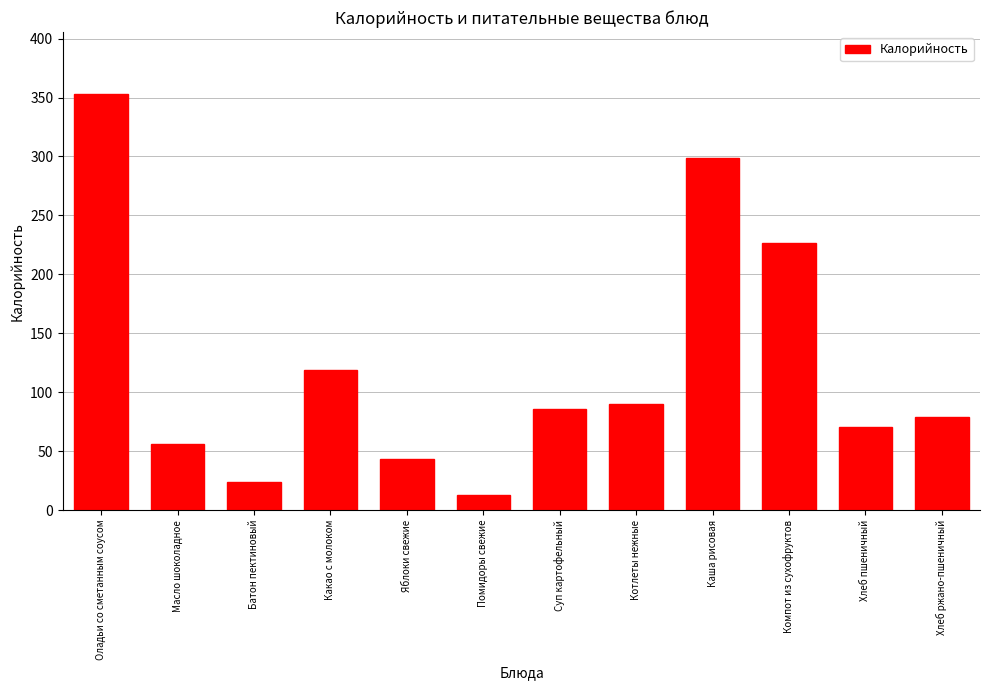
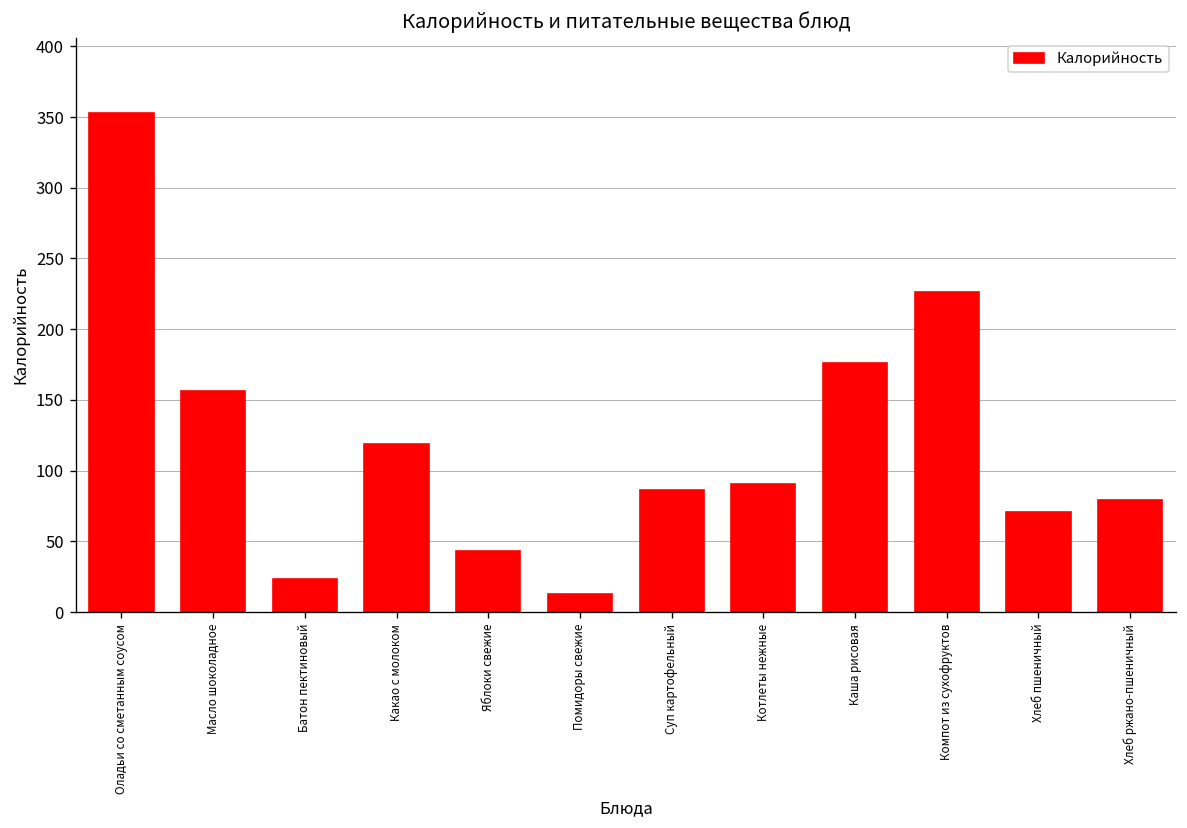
  {
    "Оладьи со сметанным соусом": 353,
-   "Масло шоколадное": 56,
+   "Масло шоколадное": 156,
    "Батон пектиновый": 24,
    "Какао с молоком": 119,
    "Яблоки свежие": 43,
    "Помидоры свежие": 13,
    "Суп картофельный": 86,
    "Котлеты нежные": 90,
-   "Каша рисовая": 299,
+   "Каша рисовая": 176,
    "Компот из сухофруктов": 227,
    "Хлеб пшеничный": 71,
    "Хлеб ржано-пшеничный": 79
  }
